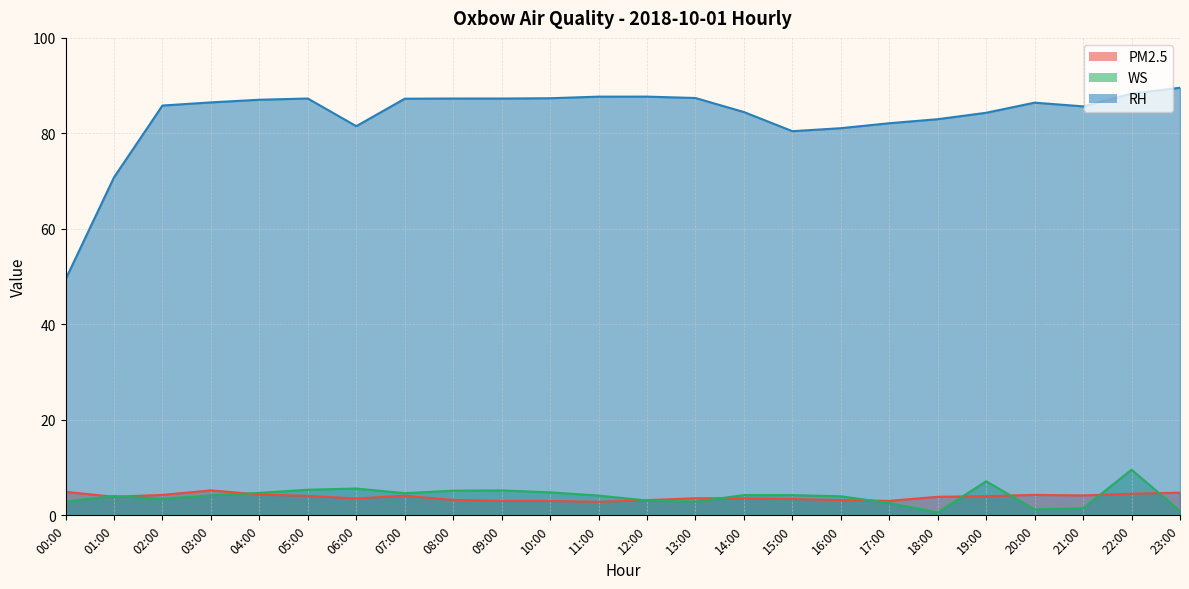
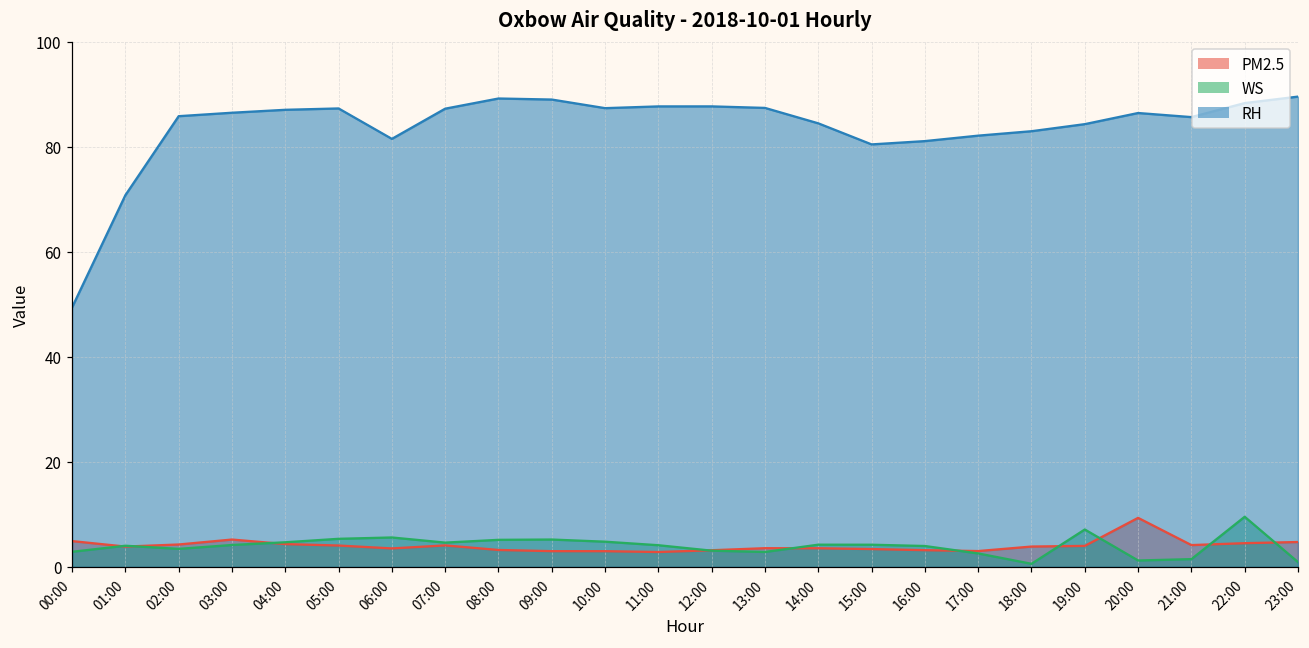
  {
    "PM2.5": {
      "00:00": 5,
      "02:00": 4,
      "03:00": 5,
      "05:00": 4,
      "06:00": 4,
      "08:00": 3,
      "09:00": 3,
      "10:00": 3,
      "11:00": 3,
      "13:00": 4,
      "14:00": 4,
      "15:00": 3,
      "16:00": 3,
      "18:00": 4,
      "19:00": 4,
-     "20:00": 4,
+     "20:00": 9,
      "21:00": 4,
      "22:00": 5,
      "23:00": 5
    },
    "WS": {
      "00:00": 3,
      "02:00": 3,
      "03:00": 4,
      "05:00": 5,
      "06:00": 6,
      "08:00": 5,
      "09:00": 5,
      "10:00": 5,
      "11:00": 4,
      "13:00": 3,
      "14:00": 4,
      "15:00": 4,
      "16:00": 4,
      "18:00": 1,
      "19:00": 7,
      "20:00": 1,
      "21:00": 1,
      "22:00": 10,
      "23:00": 1
    },
    "RH": {
      "00:00": 49,
      "01:00": 71,
      "02:00": 86,
      "03:00": 86,
      "04:00": 87,
      "05:00": 87,
      "06:00": 82,
      "07:00": 87,
-     "08:00": 87,
-     "09:00": 87,
+     "08:00": 89,
+     "09:00": 89,
      "10:00": 87,
      "11:00": 88,
      "12:00": 88,
      "13:00": 87,
      "14:00": 84,
      "15:00": 80,
      "16:00": 81,
      "17:00": 82,
      "18:00": 83,
      "19:00": 84,
      "20:00": 86,
      "21:00": 86,
      "23:00": 90
    }
  }
